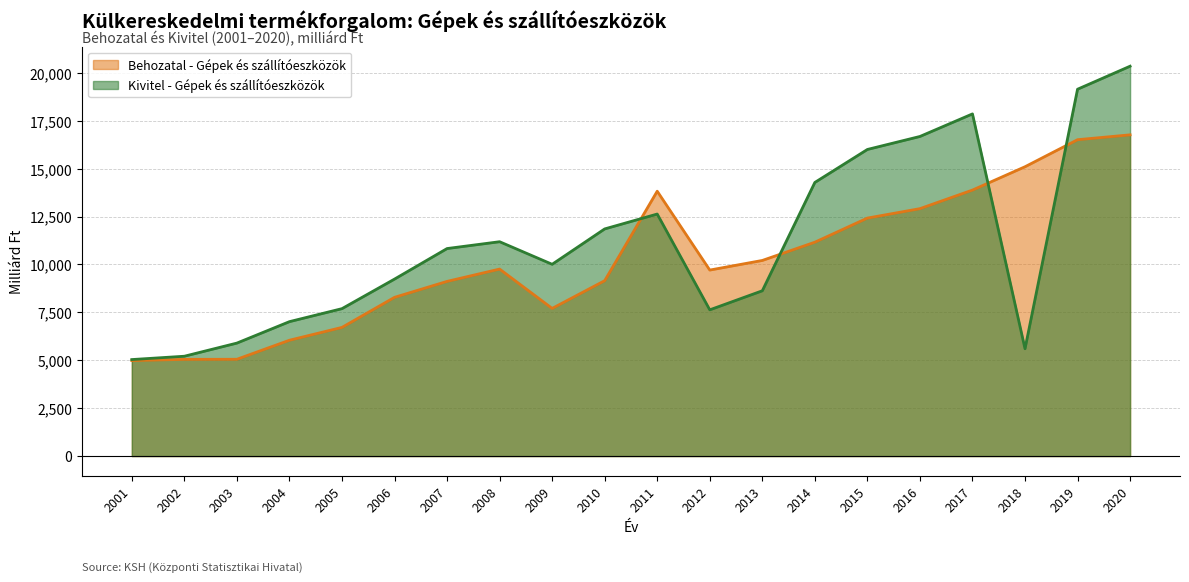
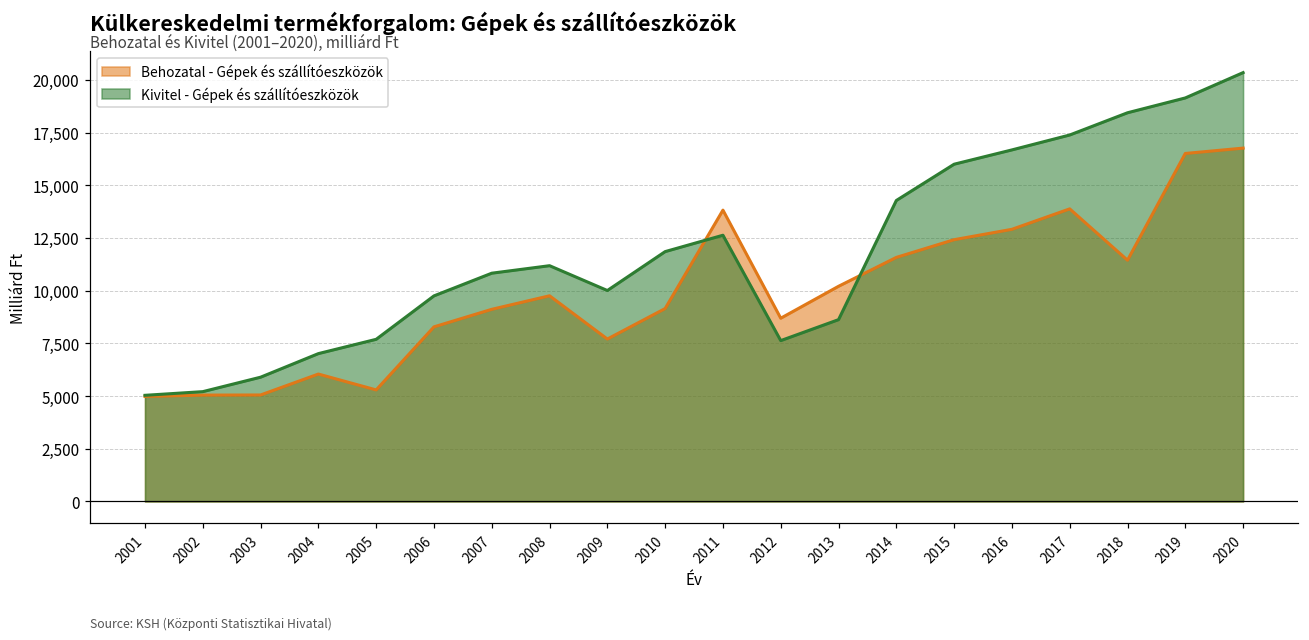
  {
    "Behozatal - Gépek és szállítóeszközök": {
      "2002": "5,000",
      "2003": "5,100",
      "2004": "6,000",
-     "2005": "6,700",
+     "2005": "5,300",
      "2006": "8,300",
      "2007": "9,100",
      "2008": "9,800",
      "2009": "7,700",
      "2010": "9,200",
      "2011": "13,800",
-     "2012": "9,700",
+     "2012": "8,700",
      "2013": "10,200",
-     "2014": "11,200",
+     "2014": "11,600",
      "2015": "12,400",
      "2016": "12,900",
      "2017": "13,900",
-     "2018": "15,100",
+     "2018": "11,400",
      "2019": "16,500",
      "2020": "16,800"
    },
    "Kivitel - Gépek és szállítóeszközök": {
      "2002": "5,200",
      "2003": "5,900",
      "2004": "7,000",
      "2005": "7,700",
-     "2006": "9,200",
+     "2006": "9,800",
      "2007": "10,800",
      "2008": "11,200",
      "2009": "10,000",
      "2010": "11,900",
      "2011": "12,600",
      "2012": "7,600",
      "2013": "8,600",
      "2014": "14,300",
      "2015": "16,000",
      "2016": "16,700",
-     "2017": "17,900",
-     "2018": "5,600",
+     "2017": "17,400",
+     "2018": "18,400",
      "2019": "19,100",
      "2020": "20,300"
    }
  }
